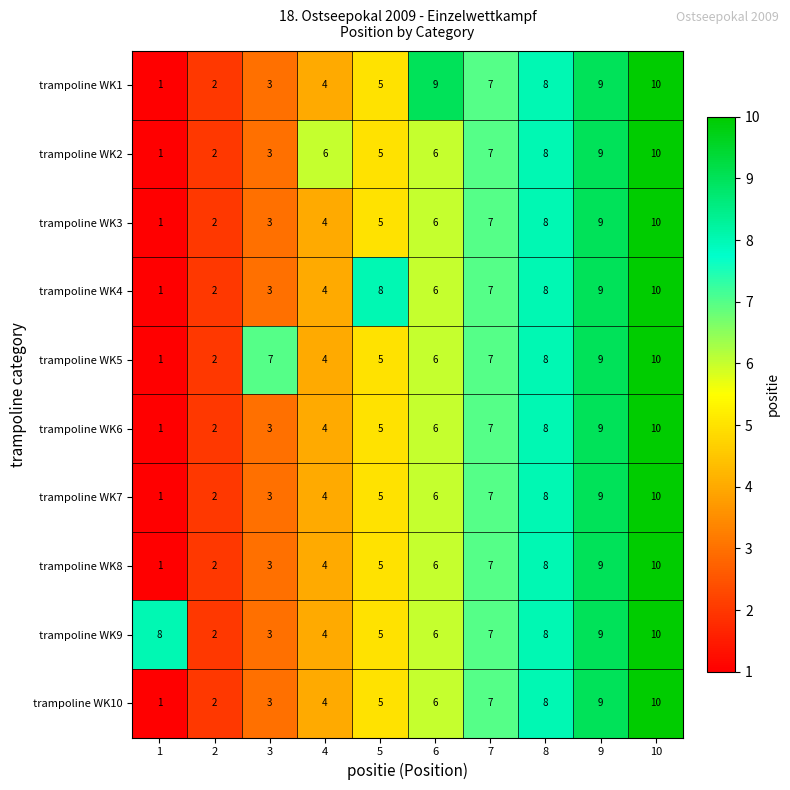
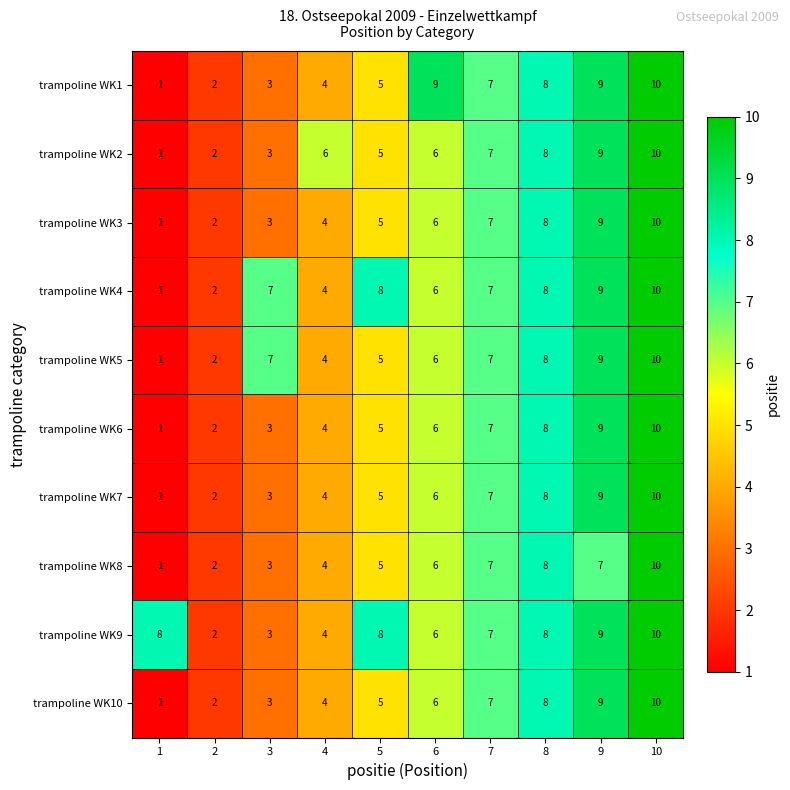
  {
    "trampoline WK1": {
      "1": 1,
      "2": 2,
      "3": 3,
      "4": 4,
      "5": 5,
      "6": 9,
      "7": 7,
      "8": 8,
      "9": 9,
      "10": 10
    },
    "trampoline WK2": {
      "1": 1,
      "2": 2,
      "3": 3,
      "4": 6,
      "5": 5,
      "6": 6,
      "7": 7,
      "8": 8,
      "9": 9,
      "10": 10
    },
    "trampoline WK3": {
      "1": 1,
      "2": 2,
      "3": 3,
      "4": 4,
      "5": 5,
      "6": 6,
      "7": 7,
      "8": 8,
      "9": 9,
      "10": 10
    },
    "trampoline WK4": {
      "1": 1,
      "2": 2,
-     "3": 3,
+     "3": 7,
      "4": 4,
      "5": 8,
      "6": 6,
      "7": 7,
      "8": 8,
      "9": 9,
      "10": 10
    },
    "trampoline WK5": {
      "1": 1,
      "2": 2,
      "3": 7,
      "4": 4,
      "5": 5,
      "6": 6,
      "7": 7,
      "8": 8,
      "9": 9,
      "10": 10
    },
    "trampoline WK6": {
      "1": 1,
      "2": 2,
      "3": 3,
      "4": 4,
      "5": 5,
      "6": 6,
      "7": 7,
      "8": 8,
      "9": 9,
      "10": 10
    },
    "trampoline WK7": {
      "1": 1,
      "2": 2,
      "3": 3,
      "4": 4,
      "5": 5,
      "6": 6,
      "7": 7,
      "8": 8,
      "9": 9,
      "10": 10
    },
    "trampoline WK8": {
      "1": 1,
      "2": 2,
      "3": 3,
      "4": 4,
      "5": 5,
      "6": 6,
      "7": 7,
      "8": 8,
-     "9": 9,
+     "9": 7,
      "10": 10
    },
    "trampoline WK9": {
      "1": 8,
      "2": 2,
      "3": 3,
      "4": 4,
-     "5": 5,
+     "5": 8,
      "6": 6,
      "7": 7,
      "8": 8,
      "9": 9,
      "10": 10
    },
    "trampoline WK10": {
      "1": 1,
      "2": 2,
      "3": 3,
      "4": 4,
      "5": 5,
      "6": 6,
      "7": 7,
      "8": 8,
      "9": 9,
      "10": 10
    }
  }
